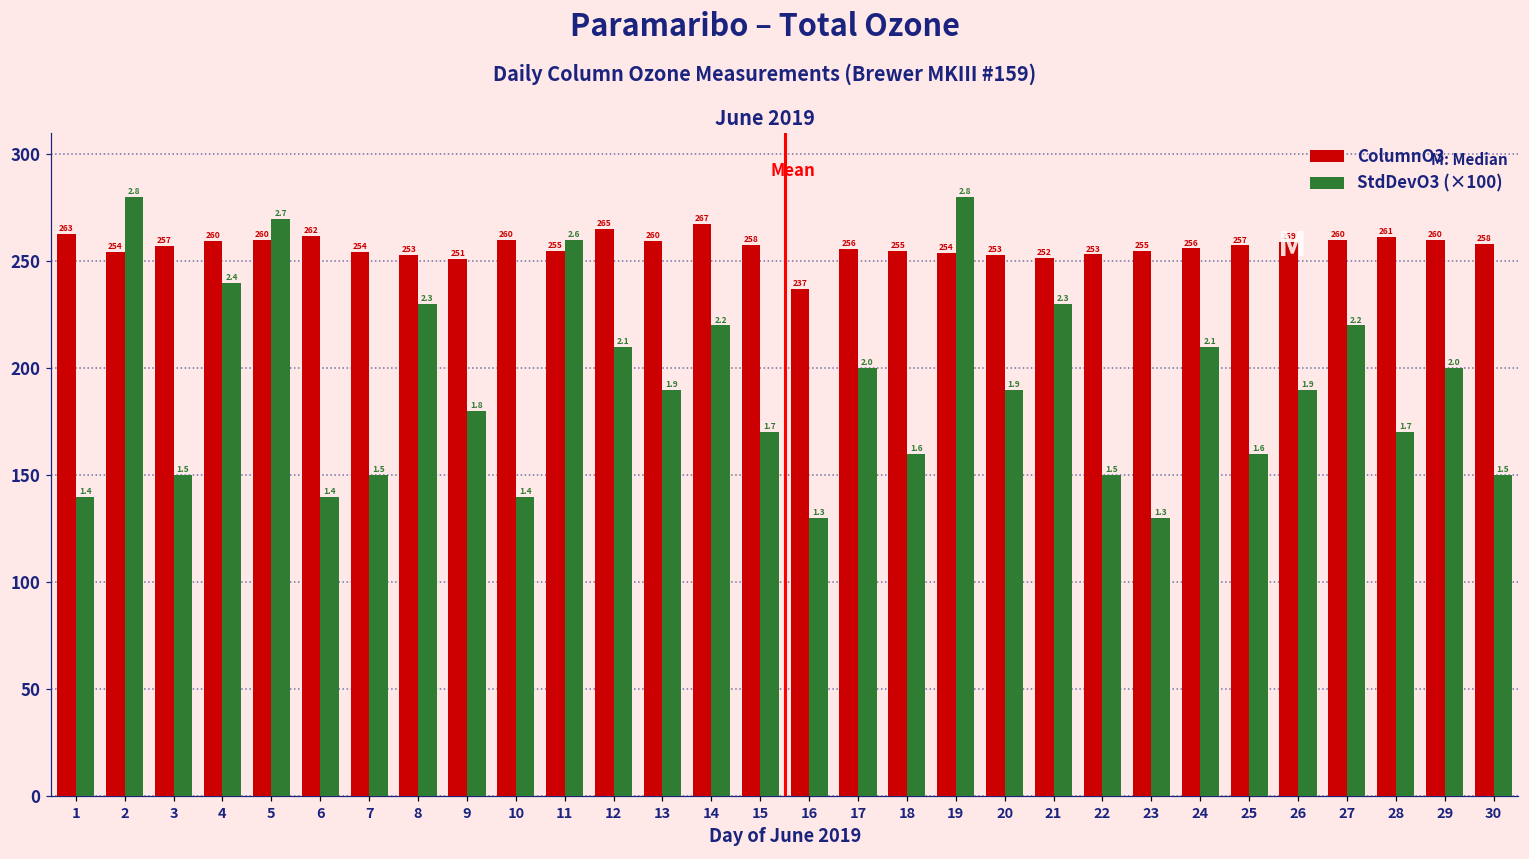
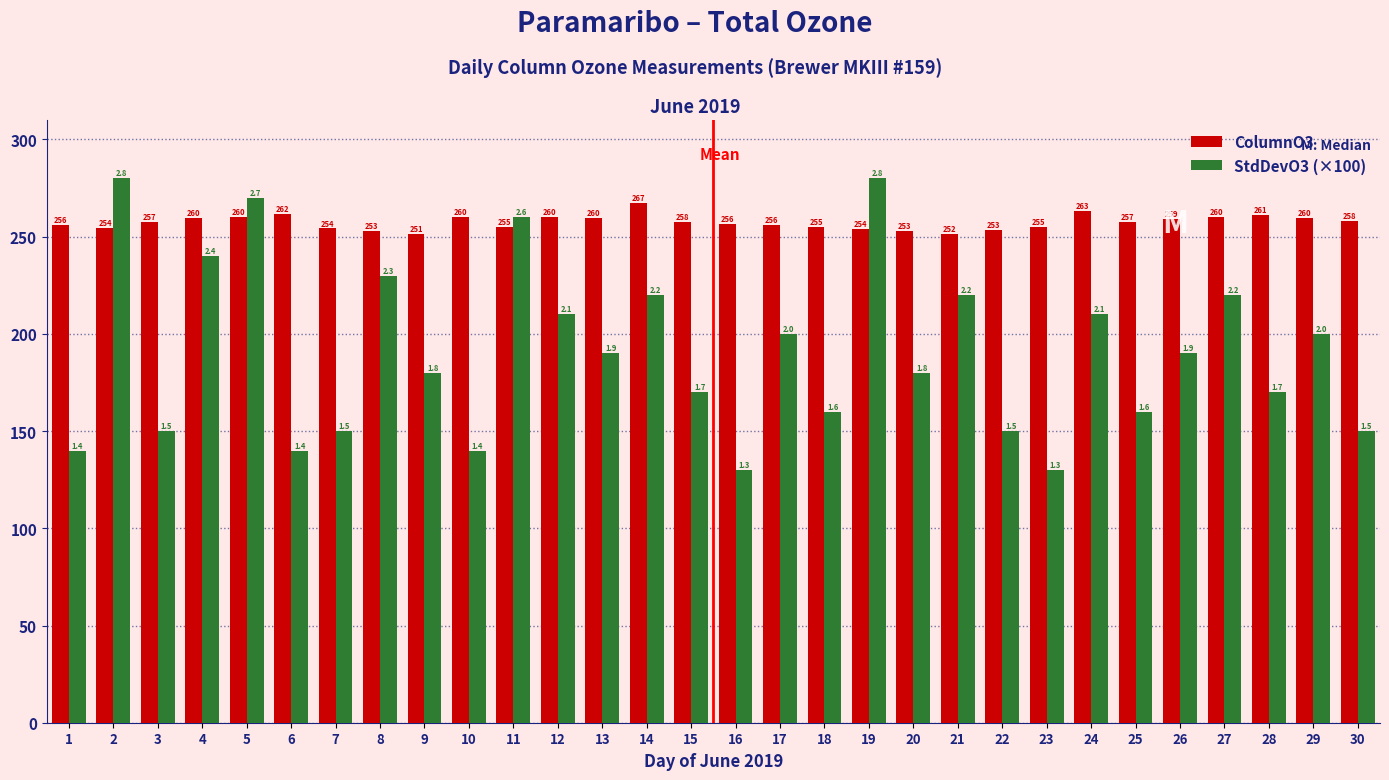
  {
    "ColumnO3": {
-     "1": 263,
+     "1": 256,
      "2": 254,
      "3": 257,
      "4": 260,
      "5": 260,
      "6": 262,
      "7": 254,
      "8": 253,
      "9": 251,
      "10": 260,
      "11": 255,
-     "12": 265,
+     "12": 260,
      "13": 260,
      "14": 267,
      "15": 258,
-     "16": 237,
+     "16": 256,
      "17": 256,
      "18": 255,
      "19": 254,
      "20": 253,
      "21": 252,
      "22": 253,
      "23": 255,
-     "24": 256,
+     "24": 263,
      "25": 257,
      "26": 259,
      "27": 260,
      "28": 261,
      "29": 260,
      "30": 258
    },
    "StdDevO3 (×100)": {
-     "20": 1.9,
-     "21": 2.3
+     "20": 1.8,
+     "21": 2.2
    }
  }
